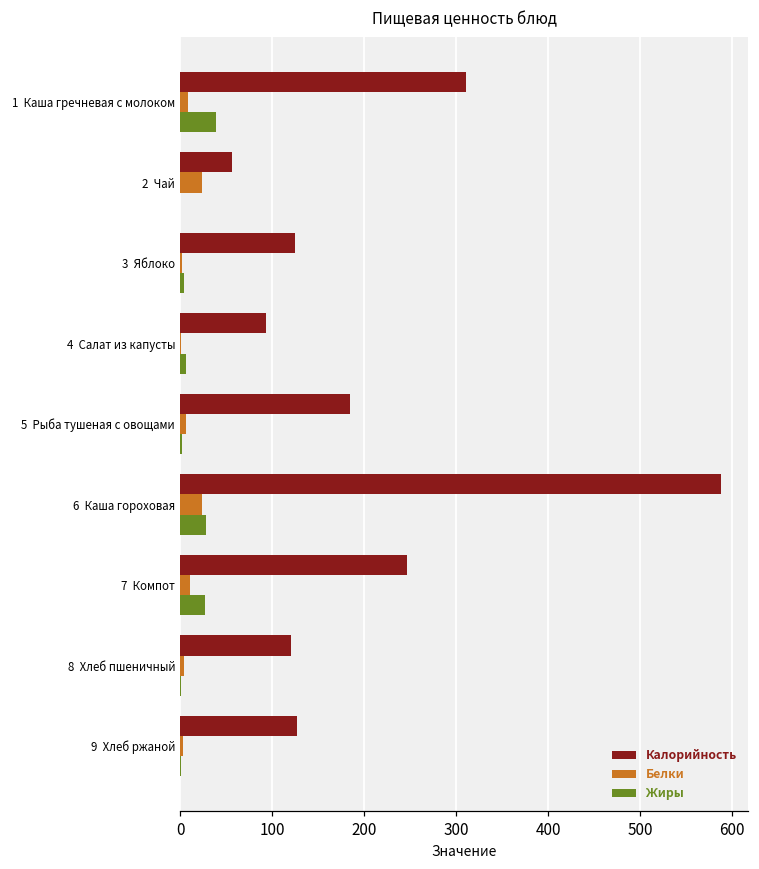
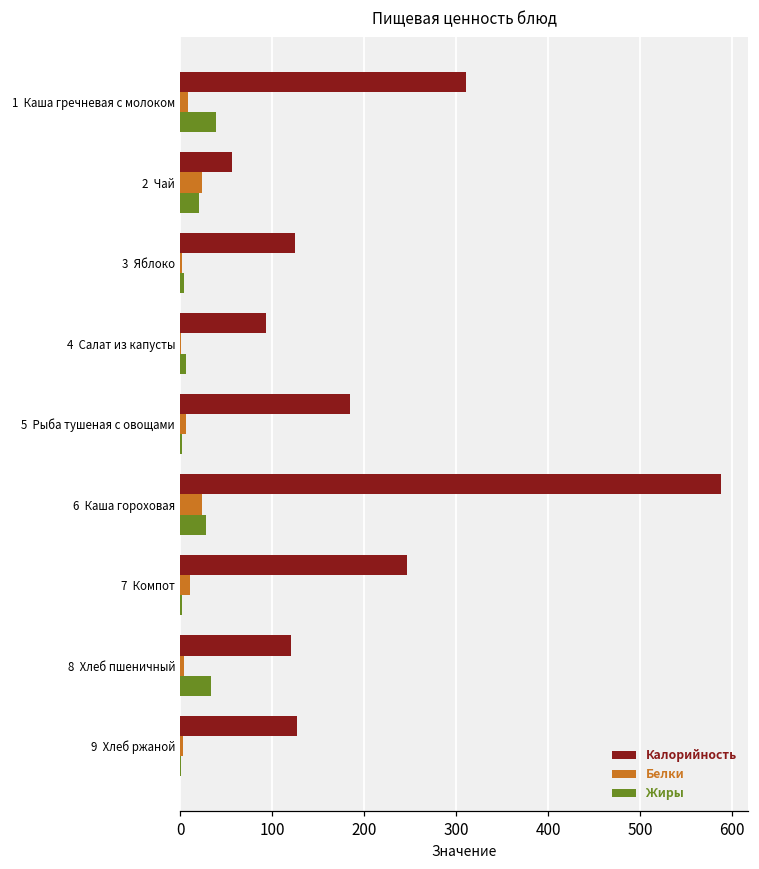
  {
    "Калорийность": {
      "1 Каша гречневая с молоком": 310,
      "2 Чай": 60,
      "3 Яблоко": 130,
      "4 Салат из капусты": 90,
      "5 Рыба тушеная с овощами": 180,
      "6 Каша гороховая": 590,
      "7 Компот": 250,
      "8 Хлеб пшеничный": 120,
      "9 Хлеб ржаной": 130
    },
    "Белки": {
      "1 Каша гречневая с молоком": 10,
      "2 Чай": 20,
      "5 Рыба тушеная с овощами": 10,
      "6 Каша гороховая": 20,
      "7 Компот": 10,
      "8 Хлеб пшеничный": 0,
      "9 Хлеб ржаной": 0
    },
    "Жиры": {
      "1 Каша гречневая с молоком": 40,
-     "2 Чай": 0,
+     "2 Чай": 20,
      "3 Яблоко": 0,
      "4 Салат из капусты": 10,
      "6 Каша гороховая": 30,
-     "7 Компот": 30,
-     "8 Хлеб пшеничный": 0
+     "7 Компот": 0,
+     "8 Хлеб пшеничный": 30
    }
  }
